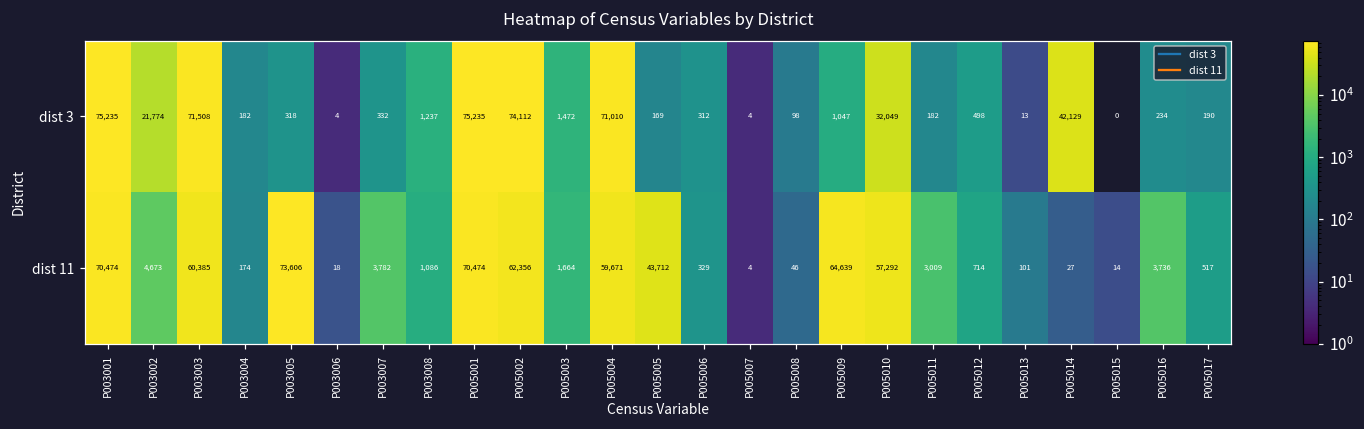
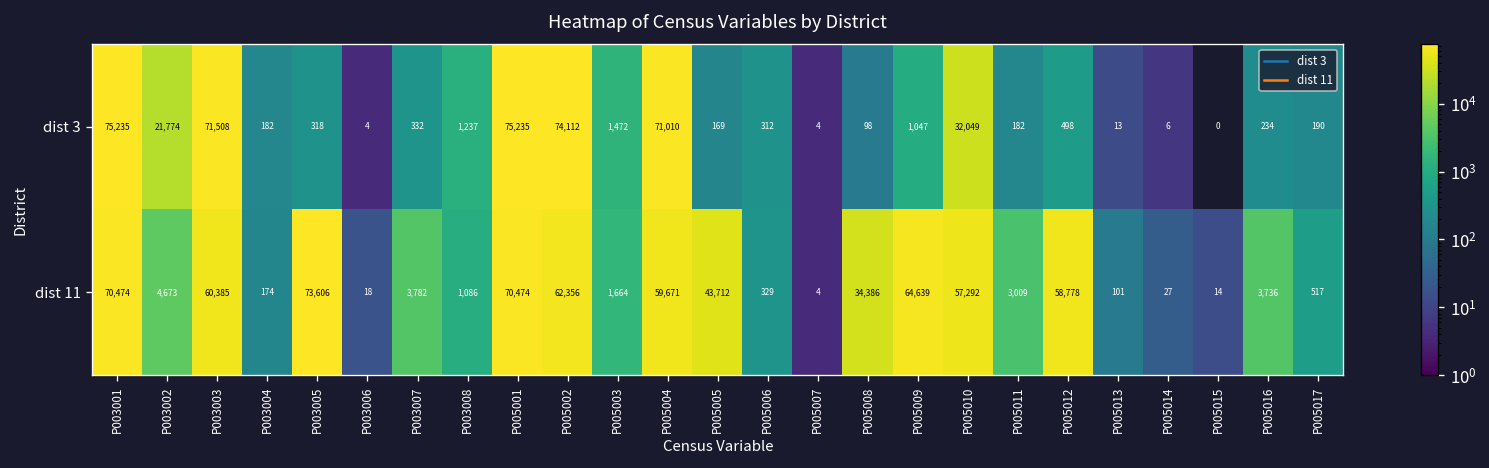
  {
    "dist 3": {
      "P003001": "75,235",
      "P003002": "21,774",
      "P003003": "71,508",
      "P003004": "182",
      "P003005": "318",
      "P003006": "4",
      "P003007": "332",
      "P003008": "1,237",
      "P005001": "75,235",
      "P005002": "74,112",
      "P005003": "1,472",
      "P005004": "71,010",
      "P005005": "169",
      "P005006": "312",
      "P005007": "4",
      "P005008": "98",
      "P005009": "1,047",
      "P005010": "32,049",
      "P005011": "182",
      "P005012": "498",
      "P005013": "13",
-     "P005014": "42,129",
+     "P005014": "6",
      "P005015": "0",
      "P005016": "234",
      "P005017": "190"
    },
    "dist 11": {
      "P003001": "70,474",
      "P003002": "4,673",
      "P003003": "60,385",
      "P003004": "174",
      "P003005": "73,606",
      "P003006": "18",
      "P003007": "3,782",
      "P003008": "1,086",
      "P005001": "70,474",
      "P005002": "62,356",
      "P005003": "1,664",
      "P005004": "59,671",
      "P005005": "43,712",
      "P005006": "329",
      "P005007": "4",
-     "P005008": "46",
+     "P005008": "34,386",
      "P005009": "64,639",
      "P005010": "57,292",
      "P005011": "3,009",
-     "P005012": "714",
+     "P005012": "58,778",
      "P005013": "101",
      "P005014": "27",
      "P005015": "14",
      "P005016": "3,736",
      "P005017": "517"
    }
  }
